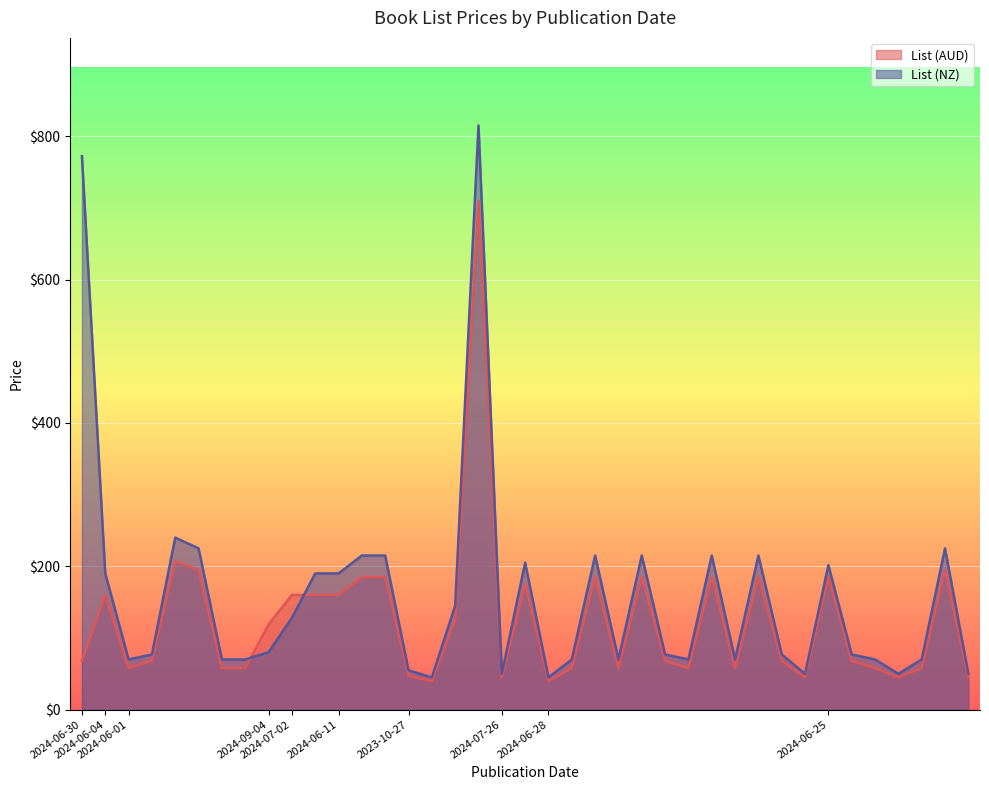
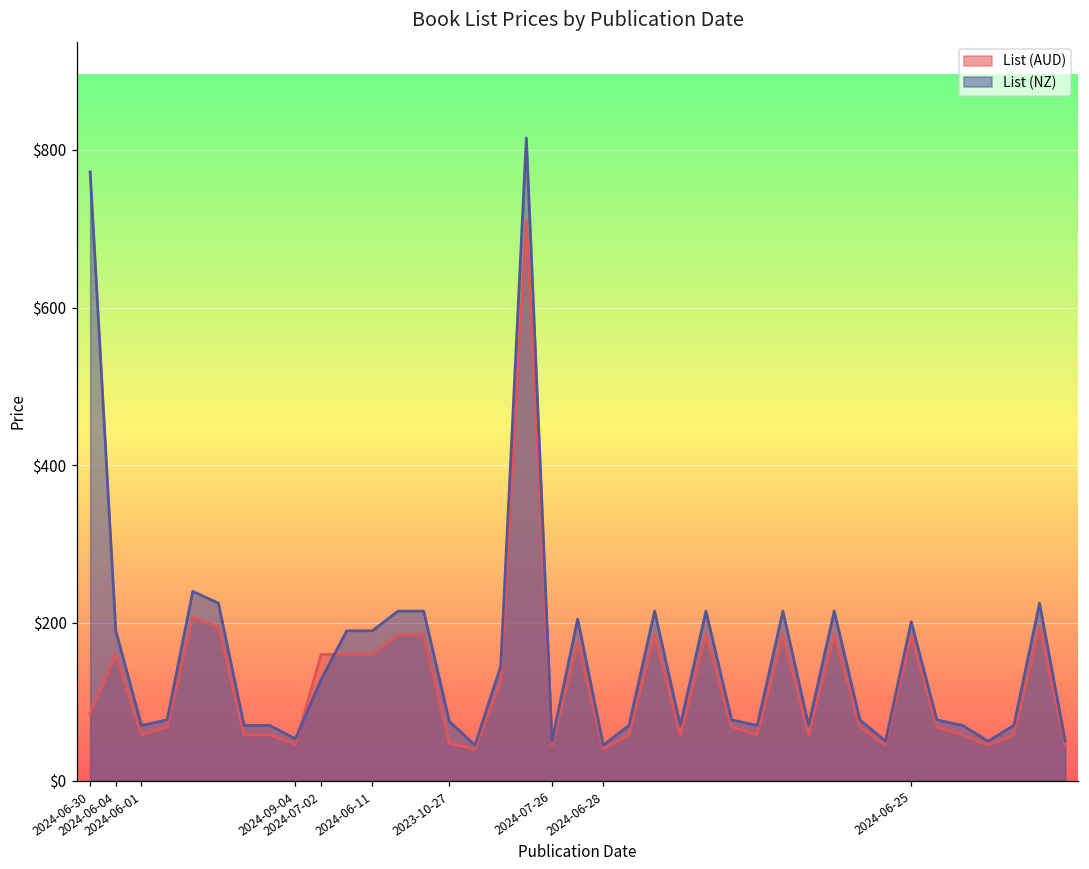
  {
    "List (AUD)": {
-     "2024-06-30": "$70",
-     "2024-09-04": "$120",
+     "2024-06-30": "$90",
+     "2024-09-04": "$50",
      "2024-07-02": "$160",
      "2023-10-27": "$50",
      "2024-07-26": "$40",
      "2024-06-25": "$190"
    },
    "List (NZ)": {
      "2024-06-30": "$770",
-     "2024-09-04": "$80",
+     "2024-09-04": "$50",
      "2024-07-02": "$130",
-     "2023-10-27": "$50",
+     "2023-10-27": "$70",
      "2024-07-26": "$50",
      "2024-06-25": "$200"
    }
  }
